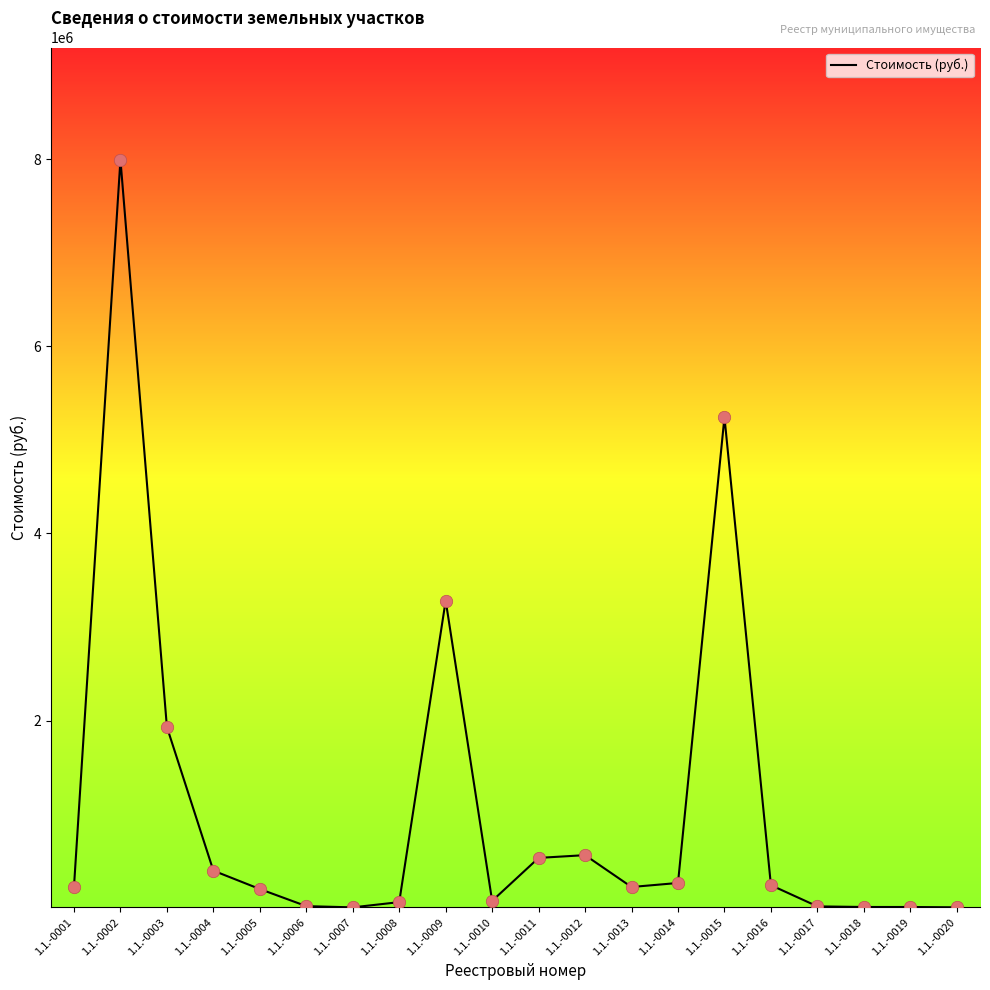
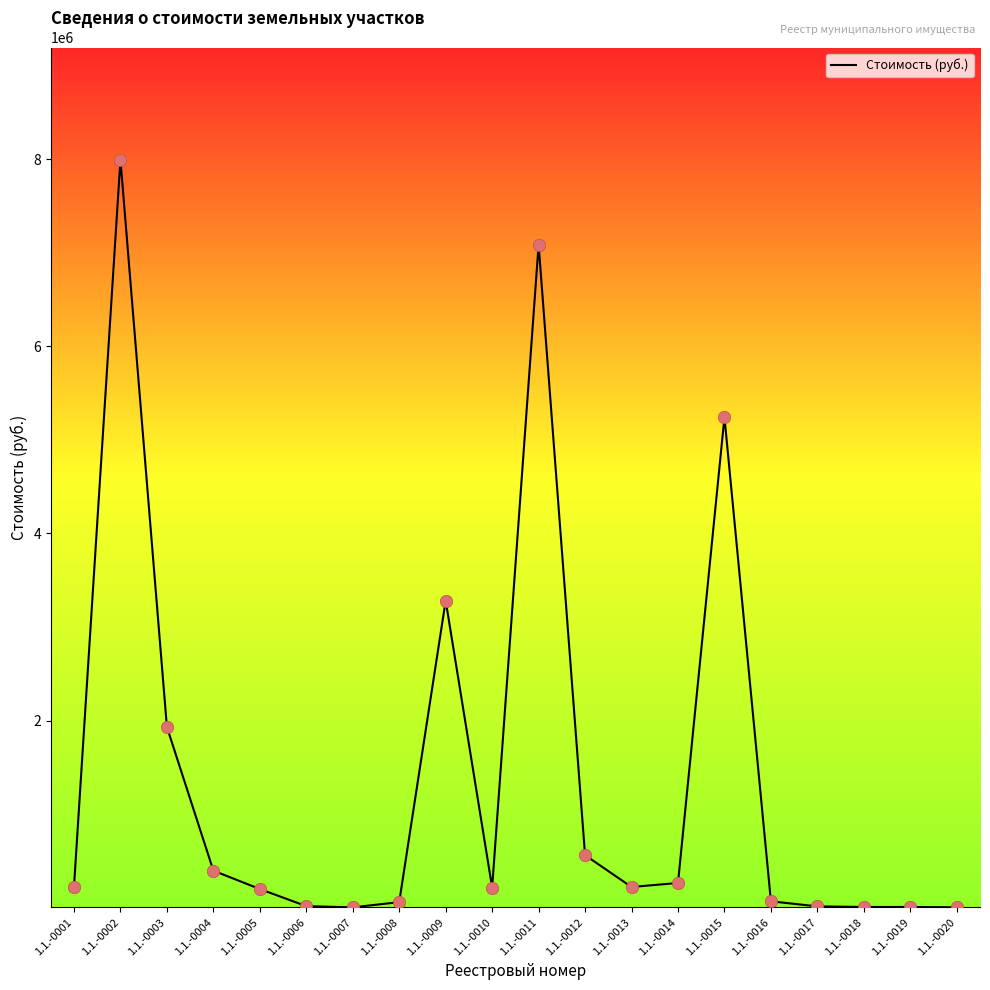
  {
    "1.1.-0001": 200000,
    "1.1.-0002": 8000000,
    "1.1.-0003": 1900000,
    "1.1.-0004": 400000,
    "1.1.-0005": 200000,
    "1.1.-0006": 0,
    "1.1.-0007": 0,
    "1.1.-0008": 100000,
    "1.1.-0009": 3300000,
-   "1.1.-0010": 100000,
-   "1.1.-0011": 500000,
+   "1.1.-0010": 200000,
+   "1.1.-0011": 7100000,
    "1.1.-0012": 600000,
    "1.1.-0013": 200000,
    "1.1.-0014": 300000,
    "1.1.-0015": 5200000,
-   "1.1.-0016": 200000,
+   "1.1.-0016": 100000,
    "1.1.-0017": 0,
    "1.1.-0018": 0,
    "1.1.-0019": 0,
    "1.1.-0020": 0
  }
